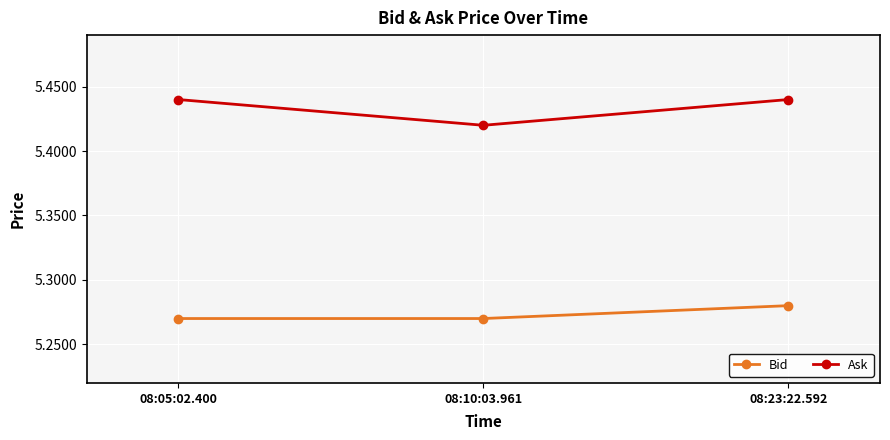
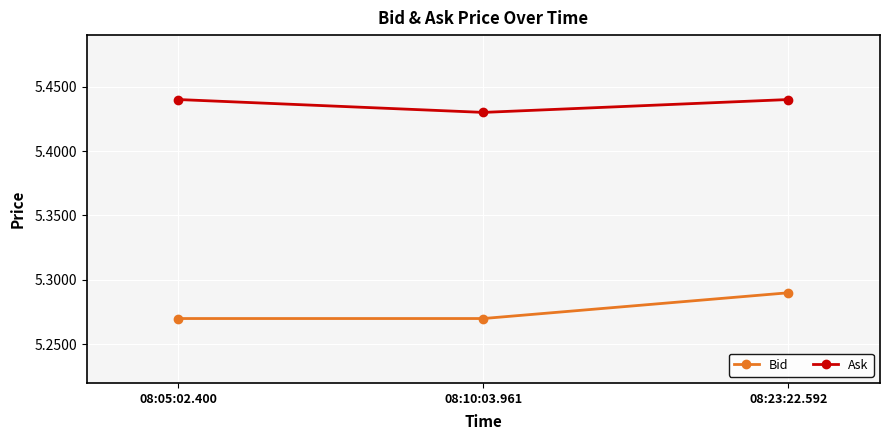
  {
    "Bid": {
      "08:05:02.400": 5.27,
      "08:10:03.961": 5.27,
-     "08:23:22.592": 5.28
+     "08:23:22.592": 5.29
    },
    "Ask": {
      "08:05:02.400": 5.44,
-     "08:10:03.961": 5.42,
+     "08:10:03.961": 5.43,
      "08:23:22.592": 5.44
    }
  }
